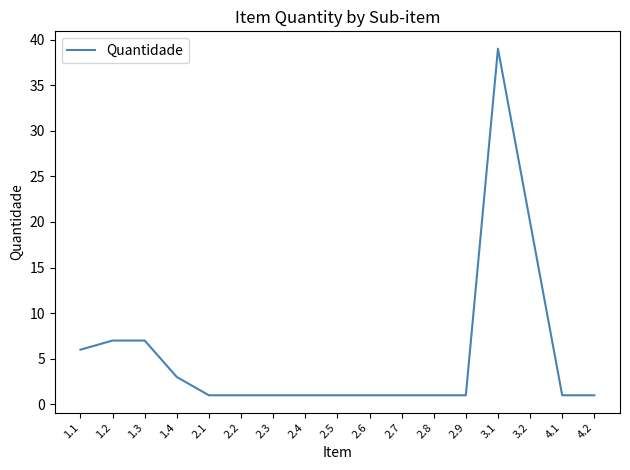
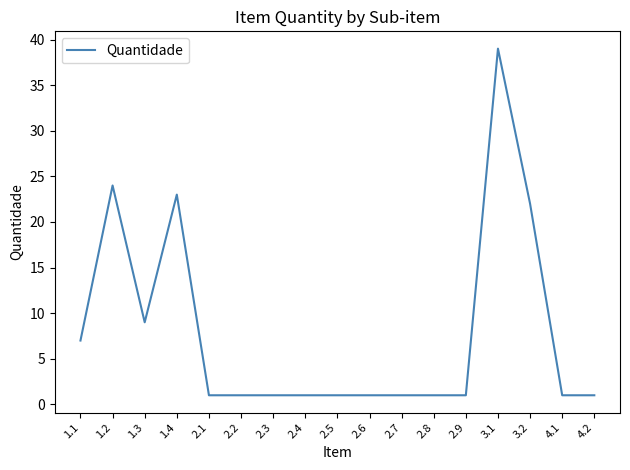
  {
-   "1.1": 6,
-   "1.2": 7,
-   "1.3": 7,
-   "1.4": 3,
+   "1.1": 7,
+   "1.2": 24,
+   "1.3": 9,
+   "1.4": 23,
    "2.1": 1,
    "2.2": 1,
    "2.3": 1,
    "2.4": 1,
    "2.5": 1,
    "2.6": 1,
    "2.7": 1,
    "2.8": 1,
    "2.9": 1,
    "3.1": 39,
-   "3.2": 20,
+   "3.2": 22,
    "4.1": 1,
    "4.2": 1
  }
